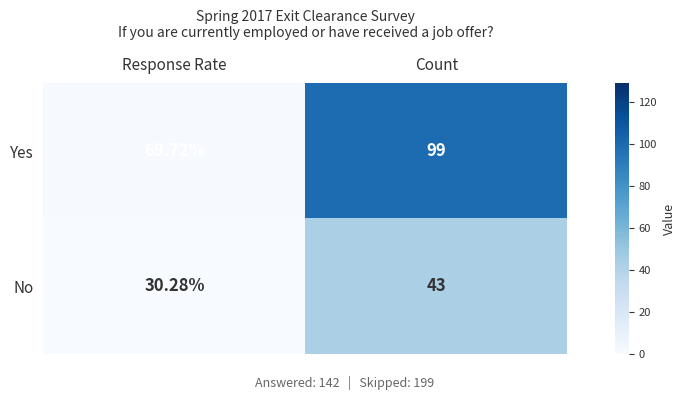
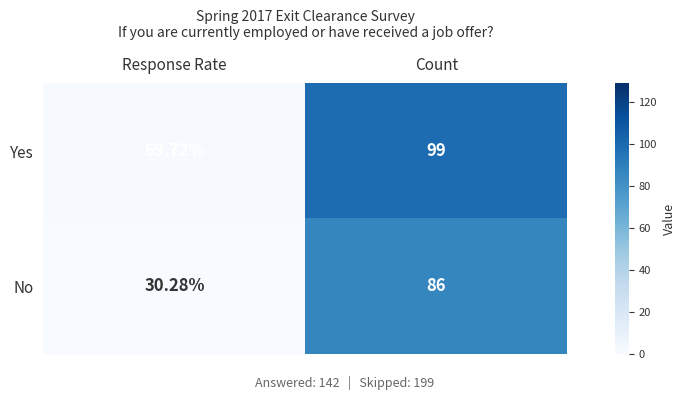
  {
    "Yes": {
      "Count": "99"
    },
    "No": {
      "Response Rate": "30.28%",
-     "Count": "43"
+     "Count": "86"
    }
  }
